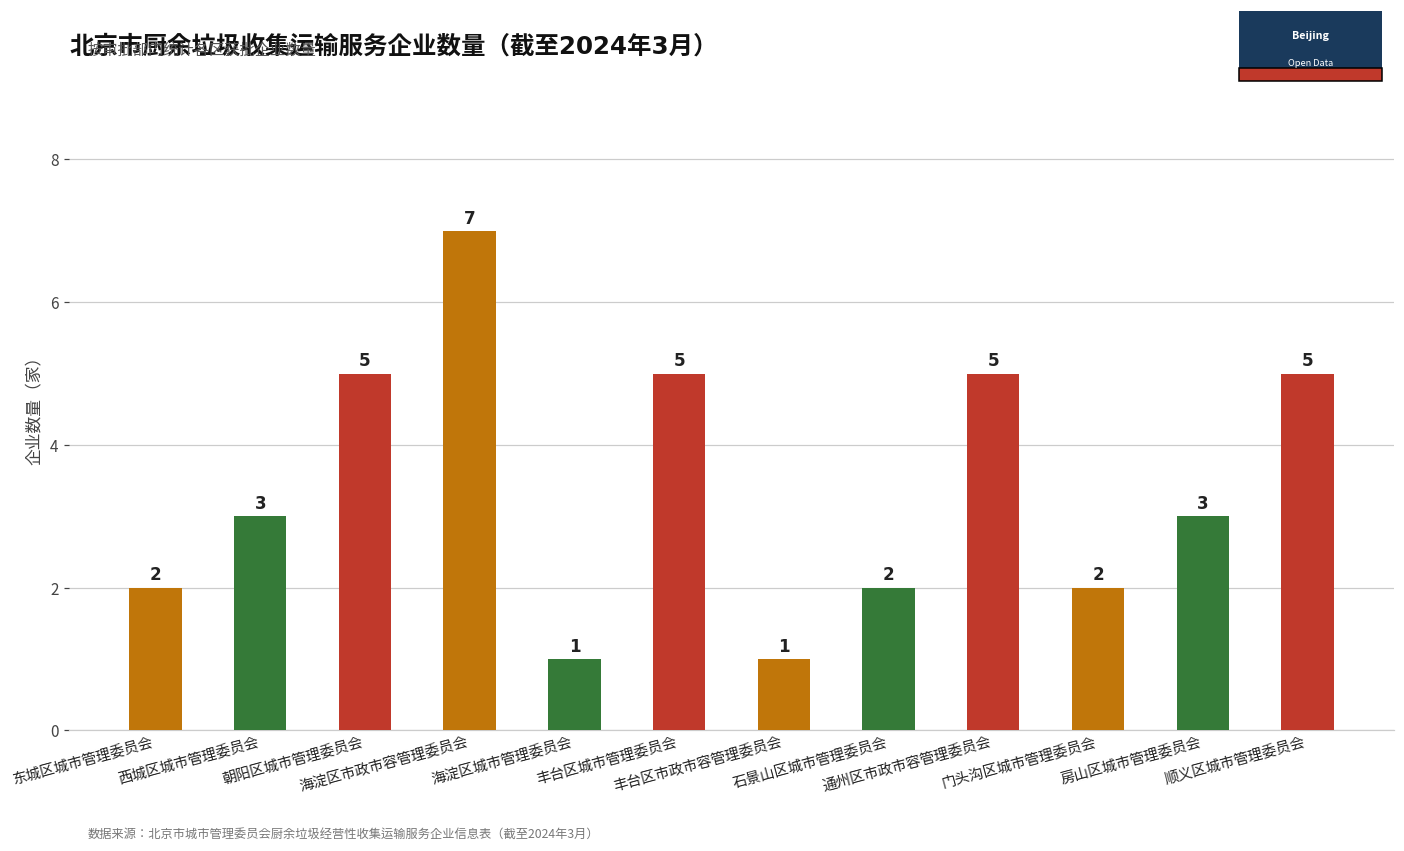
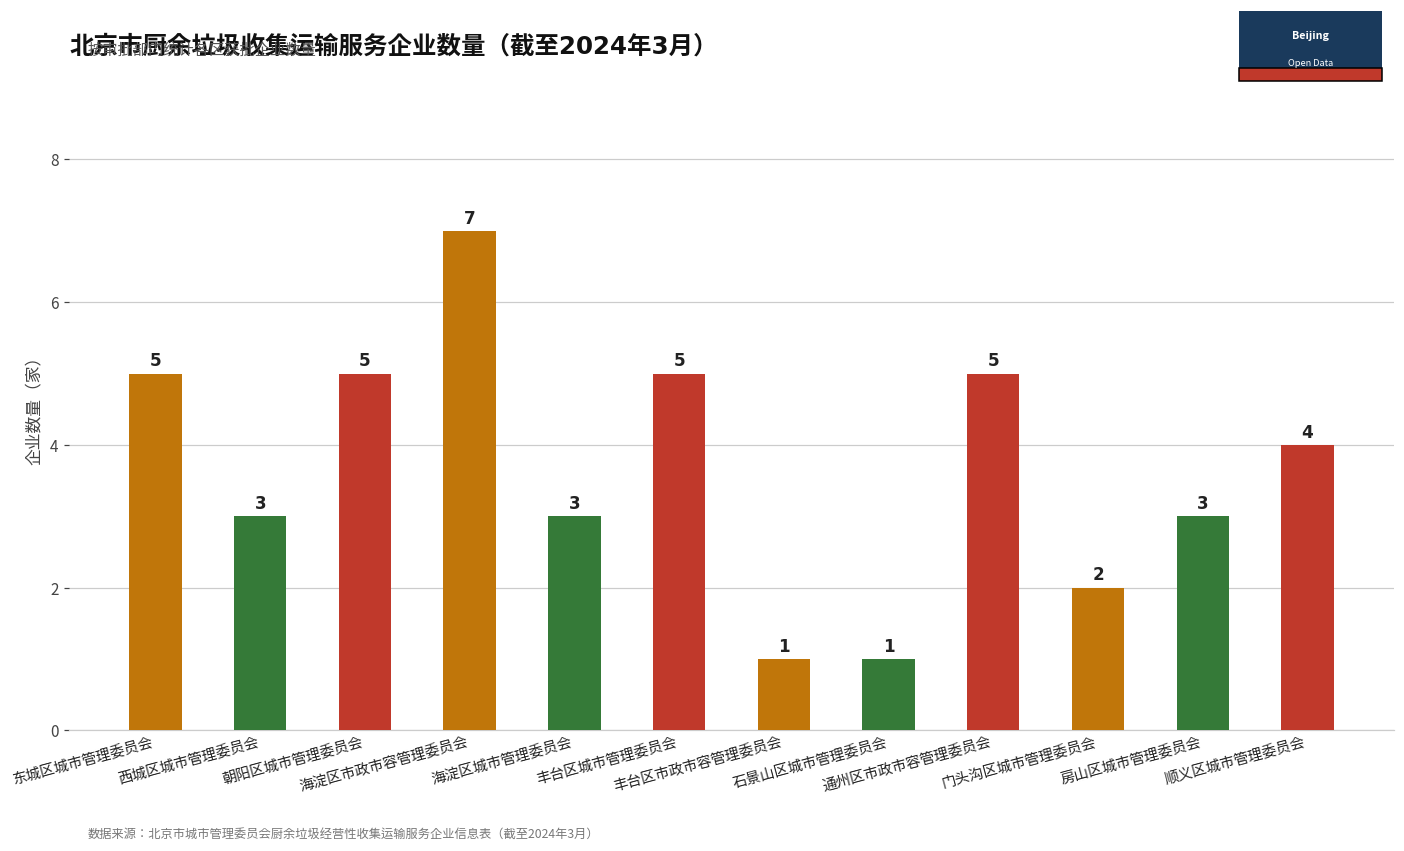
  {
-   "东城区城市管理委员会": 2,
+   "东城区城市管理委员会": 5,
    "西城区城市管理委员会": 3,
    "朝阳区城市管理委员会": 5,
    "海淀区市政市容管理委员会": 7,
-   "海淀区城市管理委员会": 1,
+   "海淀区城市管理委员会": 3,
    "丰台区城市管理委员会": 5,
    "丰台区市政市容管理委员会": 1,
-   "石景山区城市管理委员会": 2,
+   "石景山区城市管理委员会": 1,
    "通州区市政市容管理委员会": 5,
    "门头沟区城市管理委员会": 2,
    "房山区城市管理委员会": 3,
-   "顺义区城市管理委员会": 5
+   "顺义区城市管理委员会": 4
  }
